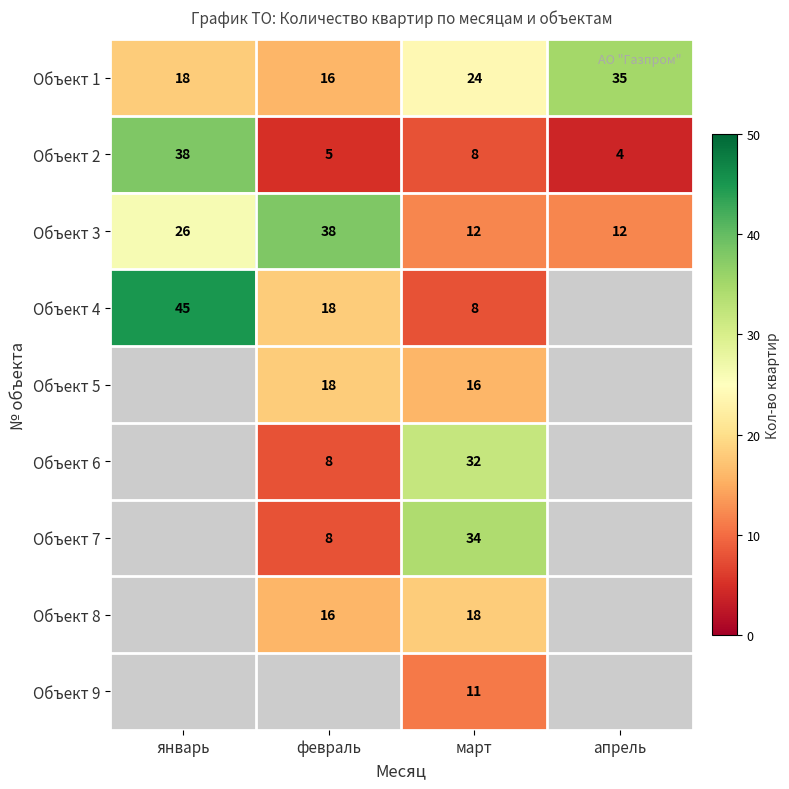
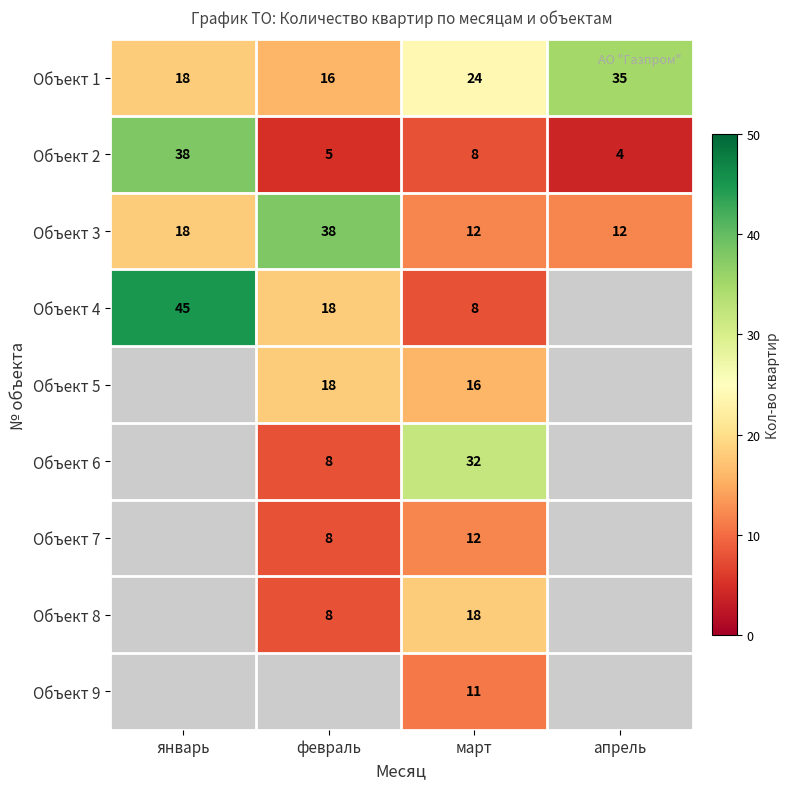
  {
    "Объект 1": {
      "январь": 18,
      "февраль": 16,
      "март": 24
    },
    "Объект 2": {
      "январь": 38,
      "февраль": 5,
      "март": 8,
      "апрель": 4
    },
    "Объект 3": {
-     "январь": 26,
+     "январь": 18,
      "февраль": 38,
      "март": 12,
      "апрель": 12
    },
    "Объект 4": {
      "январь": 45,
      "февраль": 18,
      "март": 8
    },
    "Объект 5": {
      "февраль": 18,
      "март": 16
    },
    "Объект 6": {
      "февраль": 8,
      "март": 32
    },
    "Объект 7": {
      "февраль": 8,
-     "март": 34
+     "март": 12
    },
    "Объект 8": {
-     "февраль": 16,
+     "февраль": 8,
      "март": 18
    },
    "Объект 9": {
      "март": 11
    }
  }
